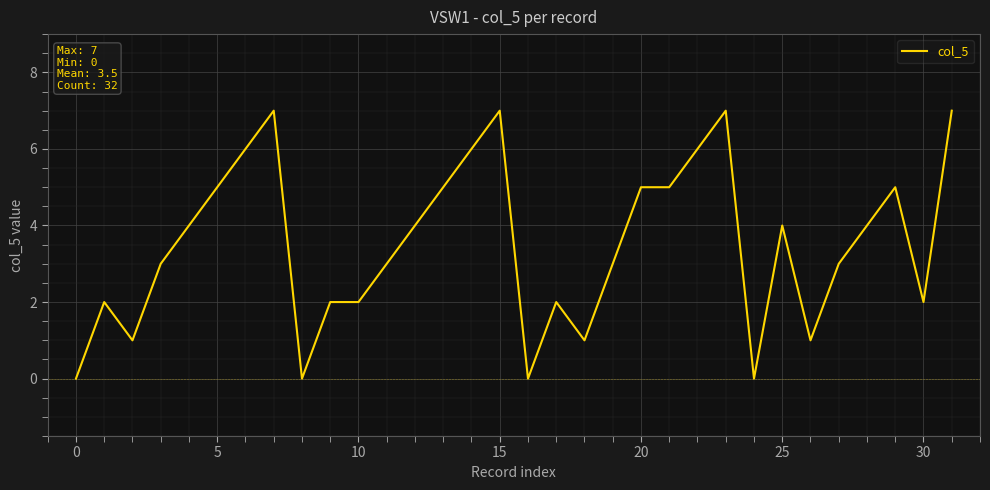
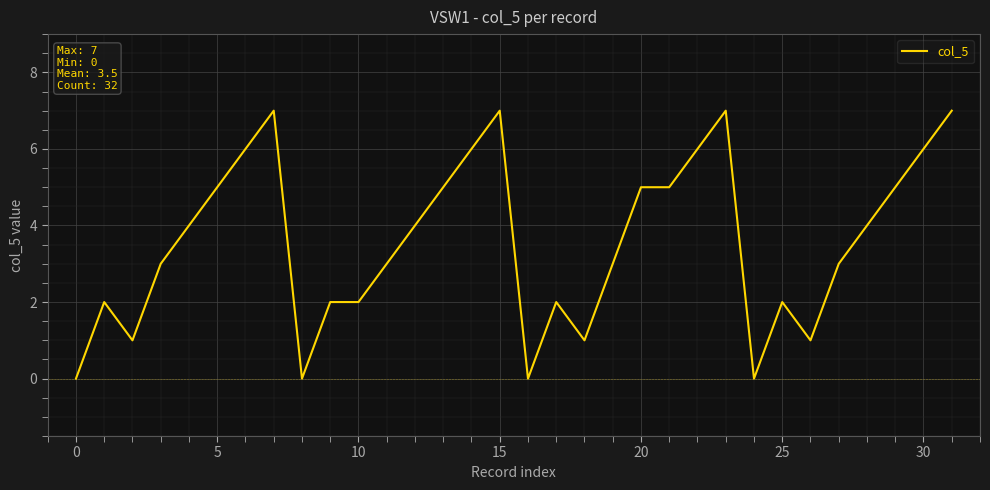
  {
    "0": 0,
    "5": 5,
    "10": 2,
    "15": 7,
    "20": 5,
-   "25": 4,
-   "30": 2
+   "25": 2,
+   "30": 6
  }
